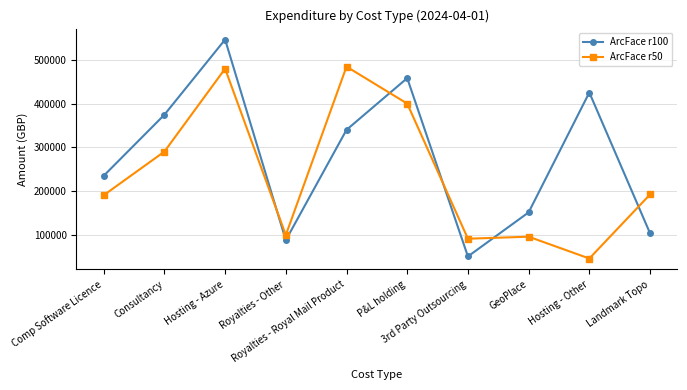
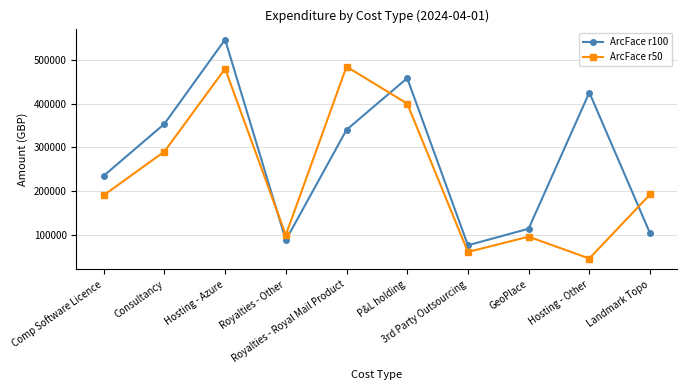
  {
    "ArcFace r100": {
      "Comp Software Licence": 230000,
-     "Consultancy": 370000,
+     "Consultancy": 350000,
      "Hosting - Azure": 550000,
      "Royalties - Other": 90000,
      "Royalties - Royal Mail Product": 340000,
      "P&L holding": 460000,
-     "3rd Party Outsourcing": 50000,
-     "GeoPlace": 150000,
+     "3rd Party Outsourcing": 80000,
+     "GeoPlace": 110000,
      "Hosting - Other": 430000,
      "Landmark Topo": 100000
    },
    "ArcFace r50": {
      "Comp Software Licence": 190000,
      "Consultancy": 290000,
      "Hosting - Azure": 480000,
      "Royalties - Other": 100000,
      "Royalties - Royal Mail Product": 480000,
      "P&L holding": 400000,
-     "3rd Party Outsourcing": 90000,
+     "3rd Party Outsourcing": 60000,
      "GeoPlace": 100000,
      "Hosting - Other": 50000,
      "Landmark Topo": 190000
    }
  }
